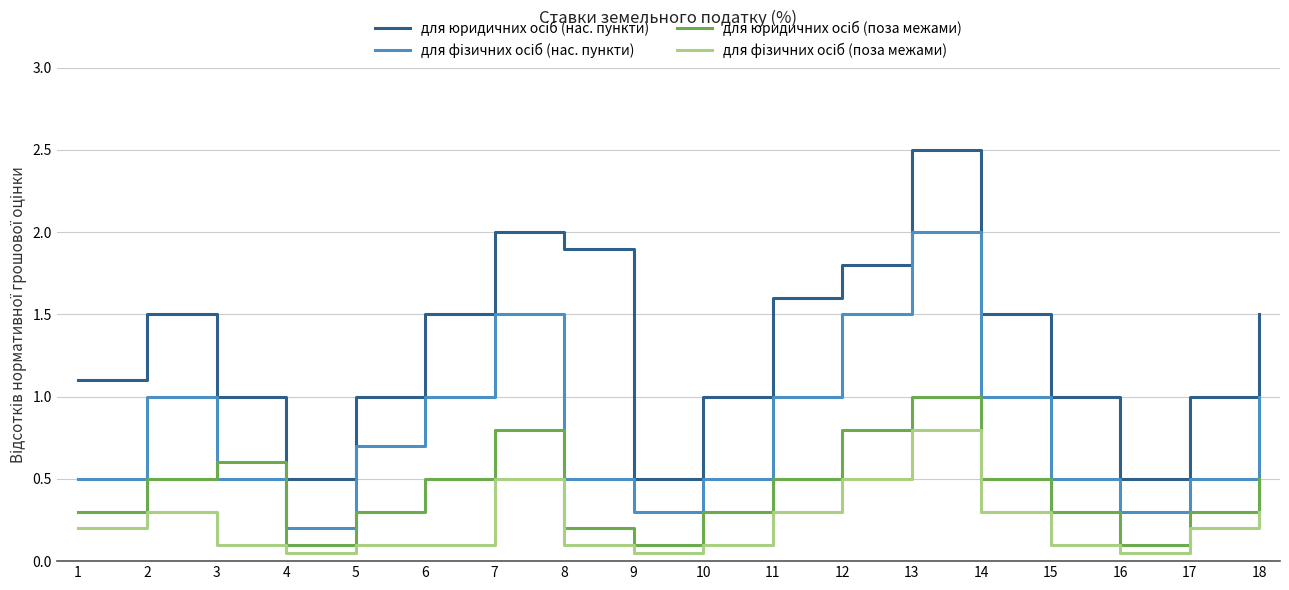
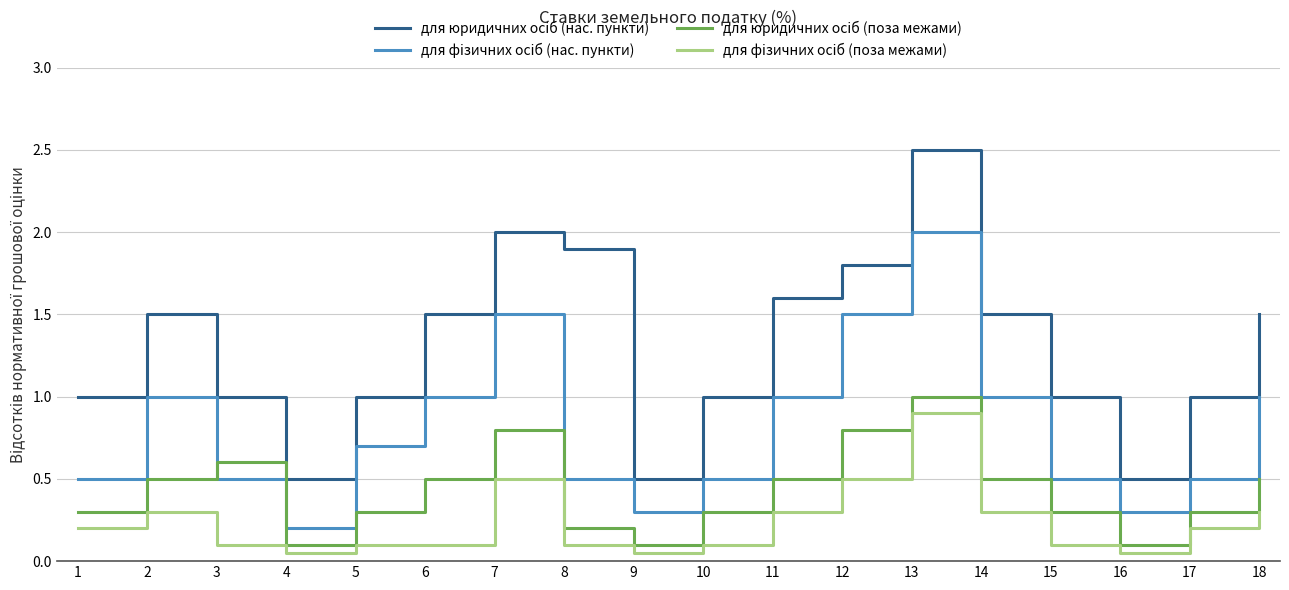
  {
    "для юридичних осіб (нас. пункти)": {
-     "1": 1.1,
+     "1": 1.0,
      "2": 1.5,
      "3": 1.0,
      "4": 0.5,
      "5": 1.0,
      "6": 1.5,
      "7": 2.0,
      "8": 1.9,
      "9": 0.5,
      "10": 1.0,
      "11": 1.6,
      "12": 1.8,
      "13": 2.5,
      "14": 1.5,
      "15": 1.0,
      "16": 0.5,
      "17": 1.0,
      "18": 1.5
    },
    "для фізичних осіб (нас. пункти)": {
      "1": 0.5,
      "2": 1.0,
      "3": 0.5,
      "4": 0.2,
      "5": 0.7,
      "6": 1.0,
      "7": 1.5,
      "8": 0.5,
      "9": 0.3,
      "10": 0.5,
      "11": 1.0,
      "12": 1.5,
      "13": 2.0,
      "14": 1.0,
      "15": 0.5,
      "16": 0.3,
      "17": 0.5,
      "18": 1.0
    },
    "для юридичних осіб (поза межами)": {
      "1": 0.3,
      "2": 0.5,
      "3": 0.6,
      "4": 0.1,
      "5": 0.3,
      "6": 0.5,
      "7": 0.8,
      "8": 0.2,
      "9": 0.1,
      "10": 0.3,
      "11": 0.5,
      "12": 0.8,
      "13": 1.0,
      "14": 0.5,
      "15": 0.3,
      "16": 0.1,
      "17": 0.3,
      "18": 0.5
    },
    "для фізичних осіб (поза межами)": {
      "1": 0.2,
      "2": 0.3,
      "3": 0.1,
      "4": 0.05,
      "5": 0.1,
      "6": 0.1,
      "7": 0.5,
      "8": 0.1,
      "9": 0.05,
      "10": 0.1,
      "11": 0.3,
      "12": 0.5,
-     "13": 0.8,
+     "13": 0.9,
      "14": 0.3,
      "15": 0.1,
      "16": 0.05,
      "17": 0.2,
      "18": 0.3
    }
  }
